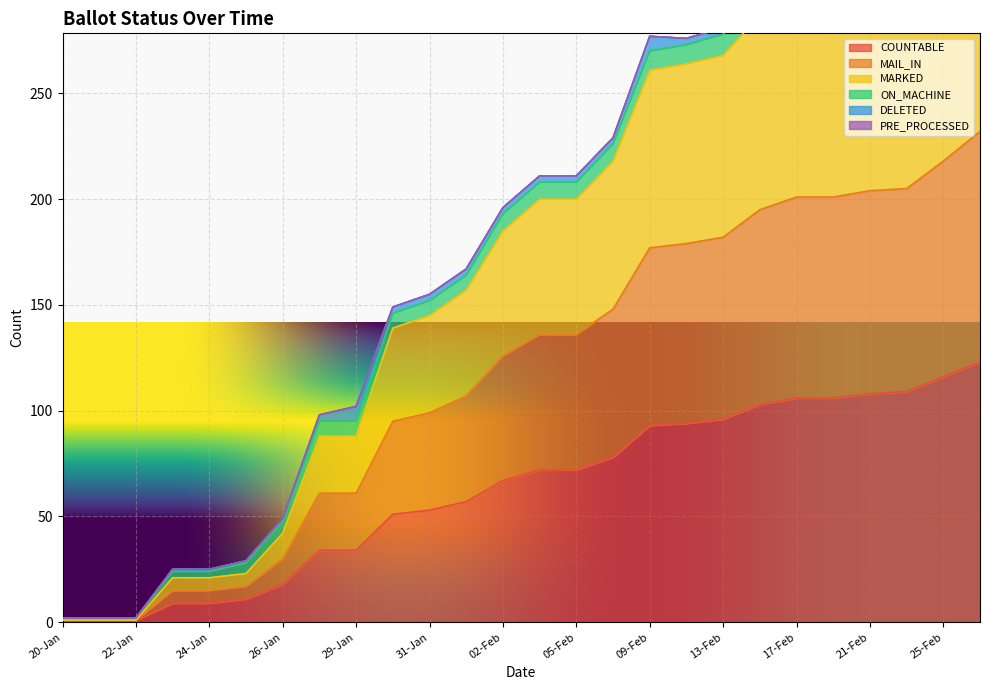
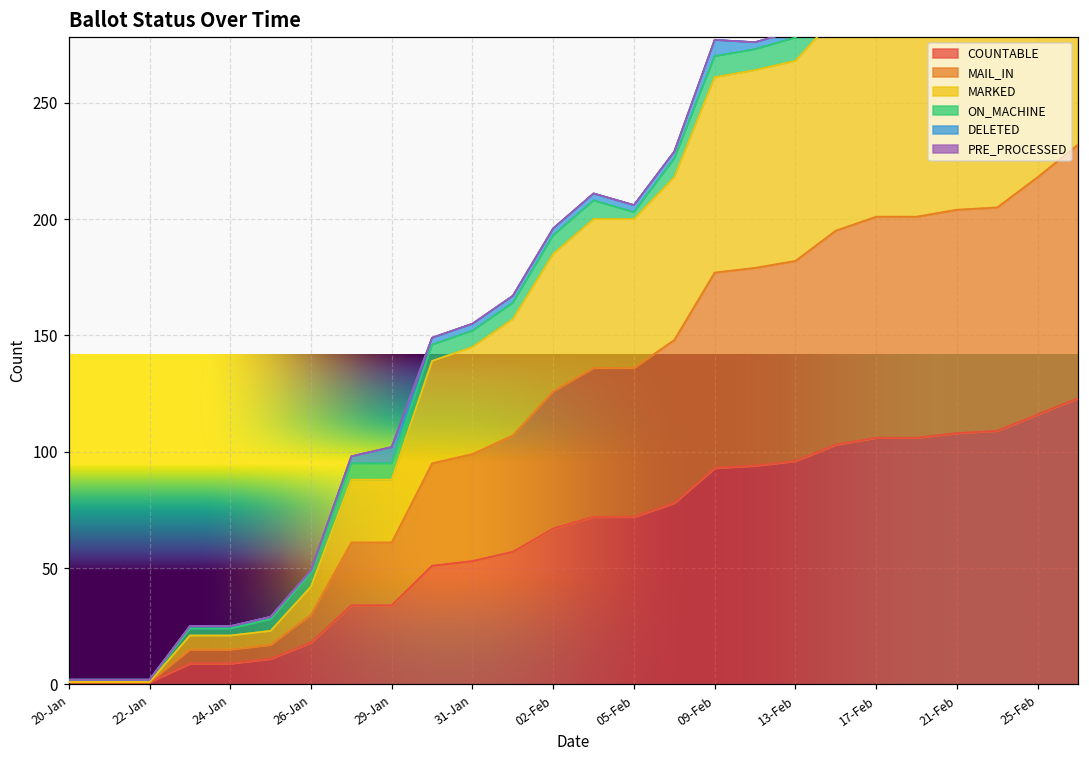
  {
    "MARKED": {
      "24-Jan": 6,
      "26-Jan": 12,
      "29-Jan": 27,
      "31-Jan": 46,
      "02-Feb": 59,
      "05-Feb": 64,
      "09-Feb": 84,
      "13-Feb": 86
    },
    "ON_MACHINE": {
      "29-Jan": 7,
      "31-Jan": 7,
      "02-Feb": 8,
-     "05-Feb": 8,
+     "05-Feb": 3,
      "09-Feb": 9,
      "13-Feb": 10
    }
  }
